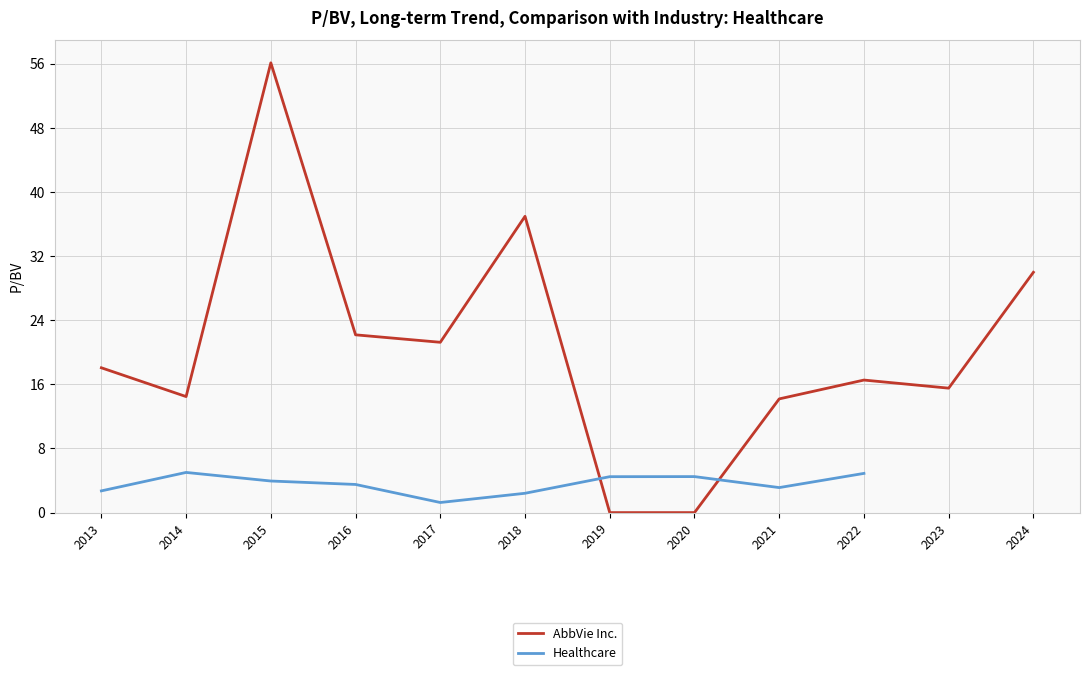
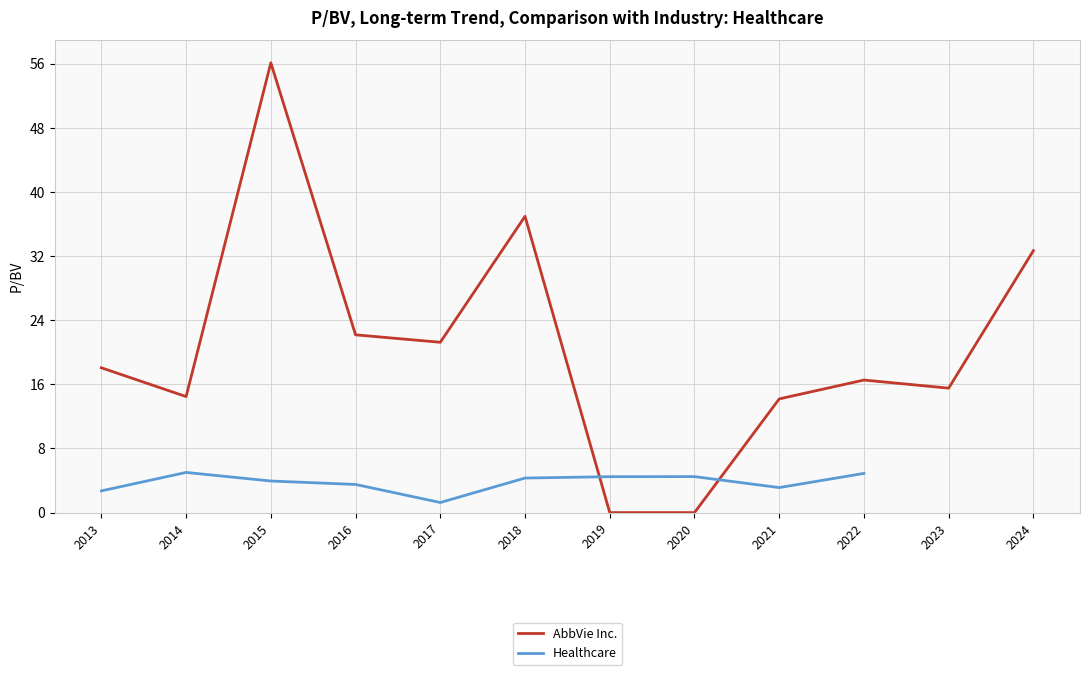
  {
    "AbbVie Inc.": {
      "2013": 18,
      "2014": 14,
      "2015": 56,
      "2016": 22,
      "2017": 21,
      "2018": 37,
      "2019": 0,
      "2020": 0,
      "2021": 14,
      "2022": 17,
      "2023": 16,
-     "2024": 30
+     "2024": 33
    },
    "Healthcare": {
      "2013": 3,
      "2014": 5,
      "2015": 4,
      "2016": 4,
      "2017": 1,
-     "2018": 2,
+     "2018": 4,
      "2019": 4,
      "2020": 4,
      "2021": 3,
      "2022": 5,
      "2024": 5
    }
  }
